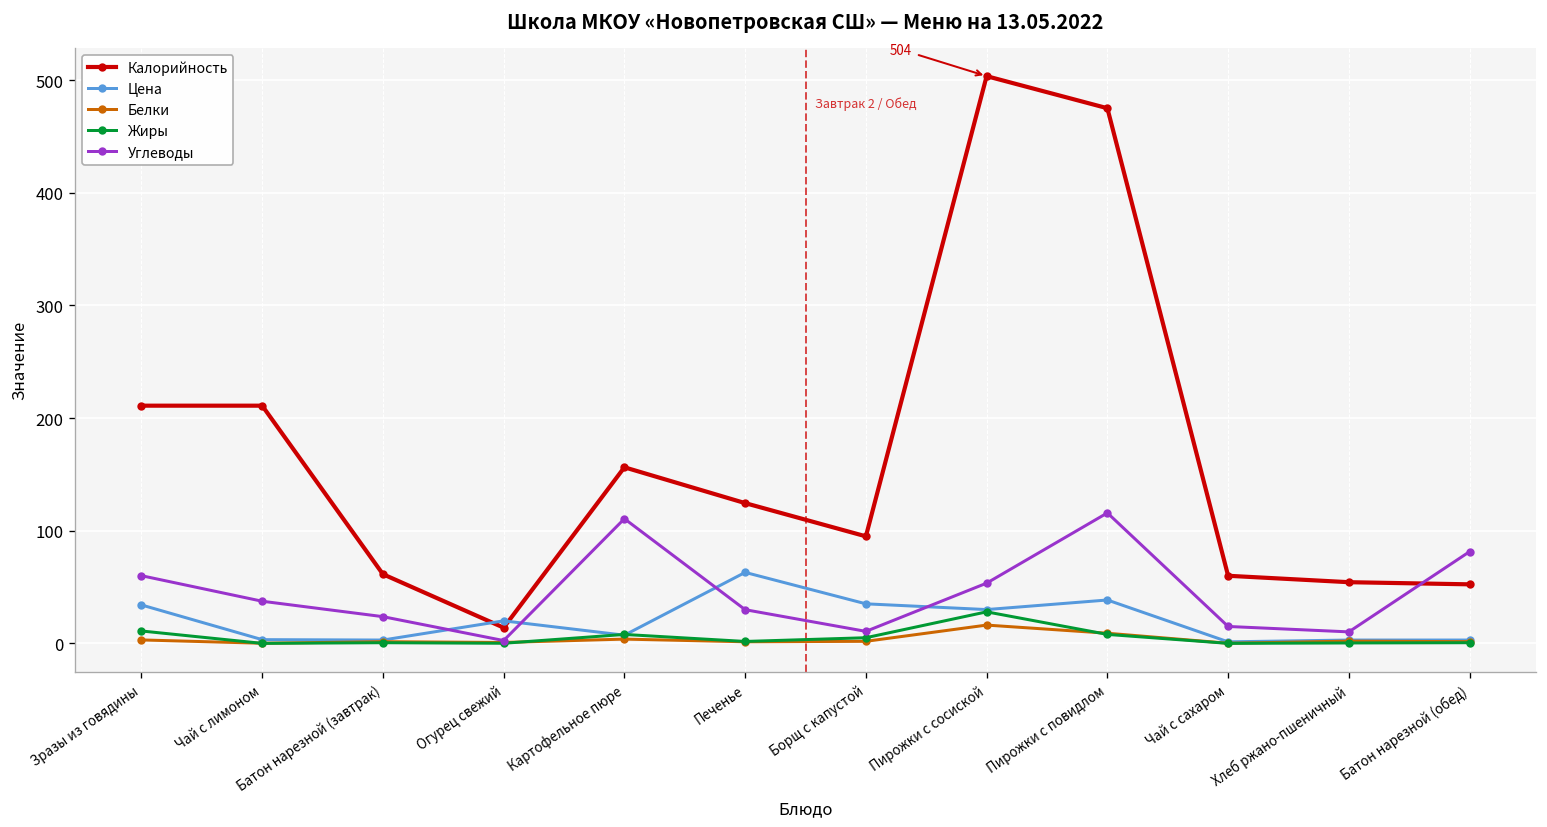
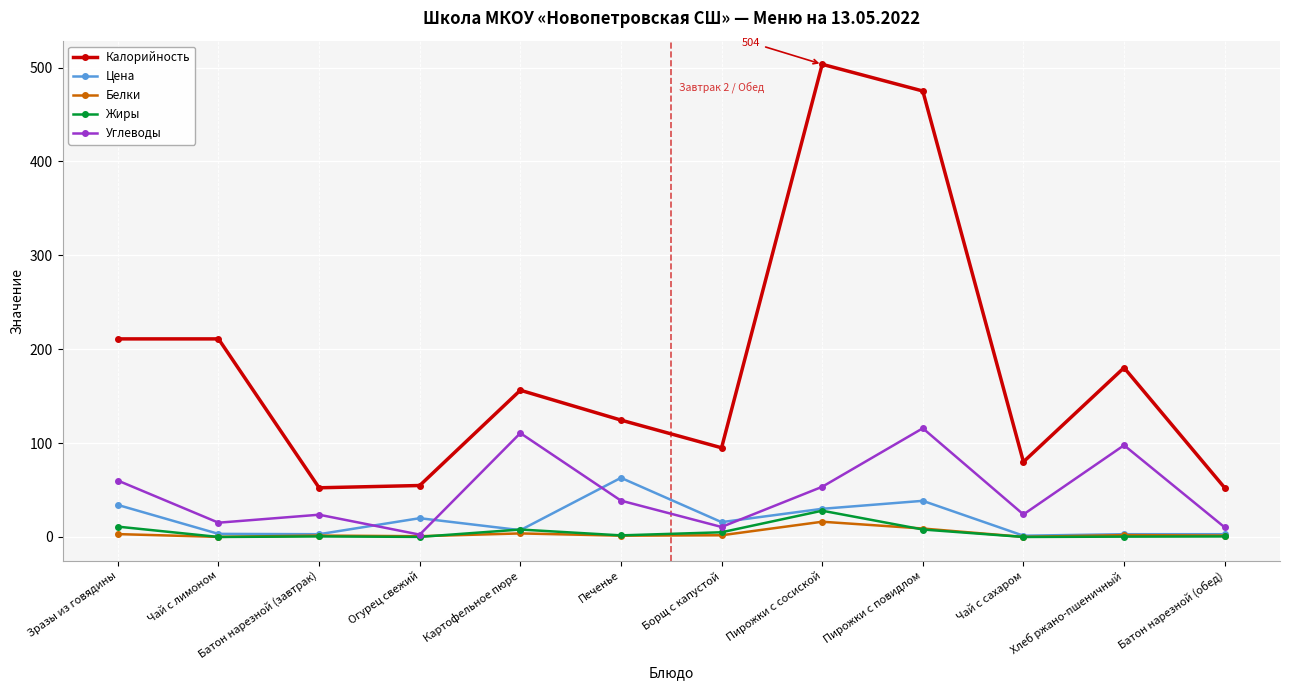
  {
    "Калорийность": {
      "Зразы из говядины": 210,
      "Чай с лимоном": 210,
-     "Батон нарезной (завтрак)": 60,
-     "Огурец свежий": 10,
+     "Батон нарезной (завтрак)": 50,
+     "Огурец свежий": 50,
      "Картофельное пюре": 160,
      "Печенье": 120,
      "Борщ с капустой": 100,
      "Пирожки с повидлом": 480,
-     "Чай с сахаром": 60,
-     "Хлеб ржано-пшеничный": 50,
+     "Чай с сахаром": 80,
+     "Хлеб ржано-пшеничный": 180,
      "Батон нарезной (обед)": 50
    },
    "Цена": {
      "Зразы из говядины": 30,
      "Чай с лимоном": 0,
      "Огурец свежий": 20,
      "Печенье": 60,
-     "Борщ с капустой": 40,
+     "Борщ с капустой": 20,
      "Пирожки с повидлом": 40
    },
    "Белки": {
      "Зразы из говядины": 0,
      "Картофельное пюре": 0,
      "Борщ с капустой": 0,
      "Пирожки с сосиской": 20
    },
    "Жиры": {
      "Зразы из говядины": 10,
      "Борщ с капустой": 10
    },
    "Углеводы": {
      "Зразы из говядины": 60,
-     "Чай с лимоном": 40,
+     "Чай с лимоном": 20,
      "Батон нарезной (завтрак)": 20,
      "Картофельное пюре": 110,
-     "Печенье": 30,
+     "Печенье": 40,
      "Борщ с капустой": 10,
      "Пирожки с сосиской": 50,
      "Пирожки с повидлом": 120,
-     "Чай с сахаром": 15,
-     "Хлеб ржано-пшеничный": 10,
-     "Батон нарезной (обед)": 80
+     "Чай с сахаром": 24,
+     "Хлеб ржано-пшеничный": 100,
+     "Батон нарезной (обед)": 10
    }
  }
